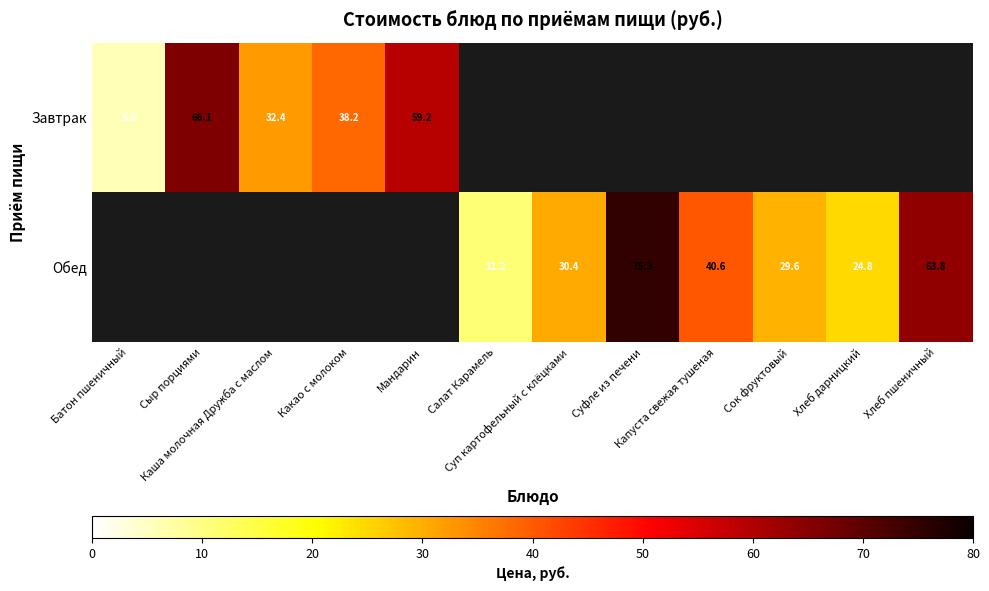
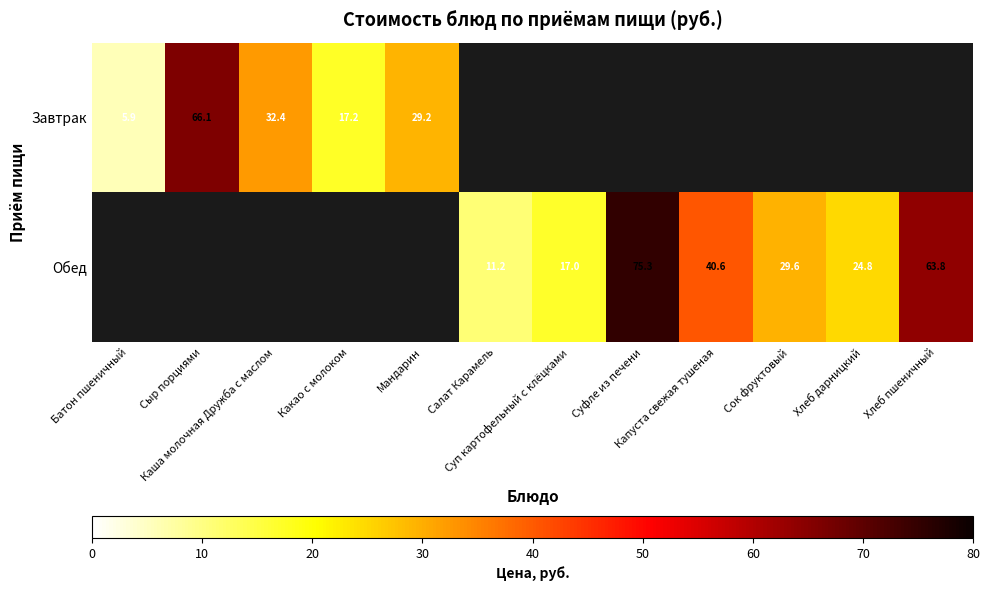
  {
    "Завтрак": {
      "Батон пшеничный": 5.9,
      "Сыр порциями": 66.1,
      "Каша молочная Дружба с маслом": 32.4,
-     "Какао с молоком": 38.2,
-     "Мандарин": 59.2
+     "Какао с молоком": 17.2,
+     "Мандарин": 29.2
    },
    "Обед": {
      "Салат Карамель": 11.2,
-     "Суп картофельный с клёцками": 30.4,
+     "Суп картофельный с клёцками": 17.0,
      "Суфле из печени": 75.3,
      "Капуста свежая тушеная": 40.6,
      "Сок фруктовый": 29.6,
      "Хлеб дарницкий": 24.8,
      "Хлеб пшеничный": 63.8
    }
  }
